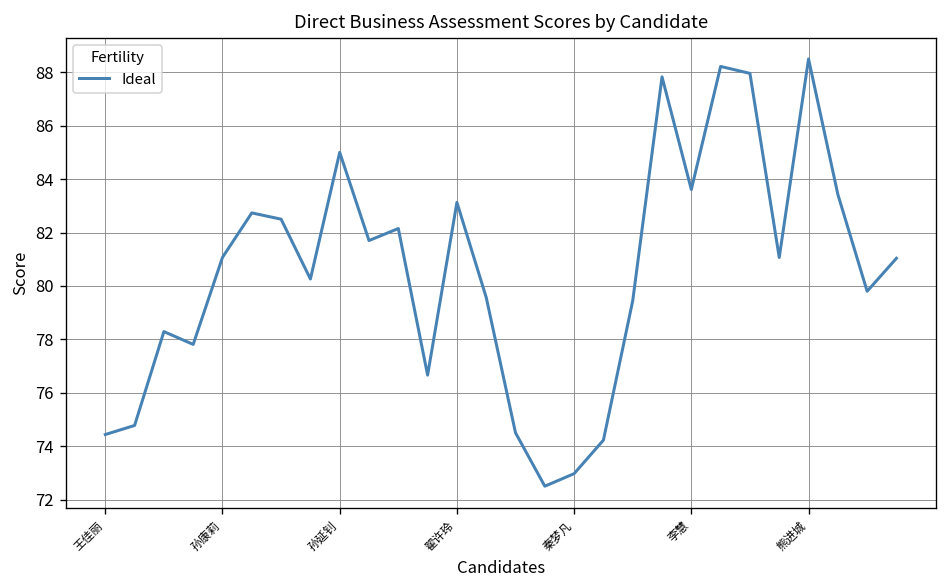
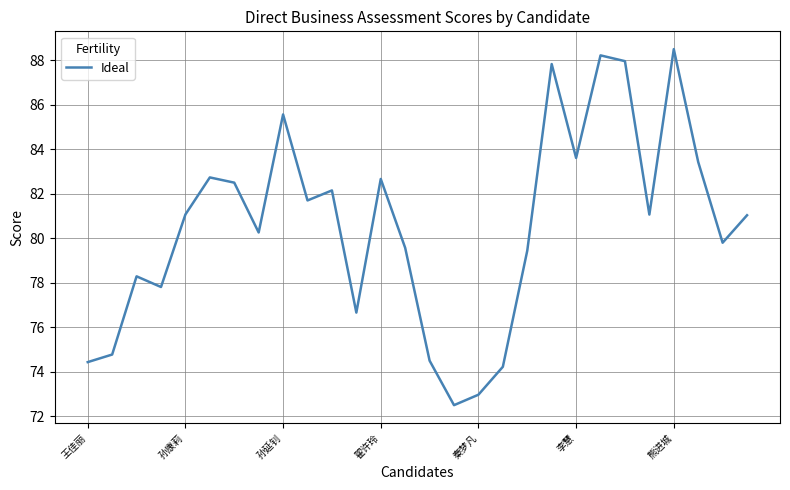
  {
    "王佳丽": 74.4,
    "孙康莉": 81.1,
-   "孙延钊": 85.0,
-   "翟许玲": 83.1,
+   "孙延钊": 85.6,
+   "翟许玲": 82.7,
    "秦梦凡": 73.0,
    "李慧": 83.6,
    "熊进城": 88.5
  }
